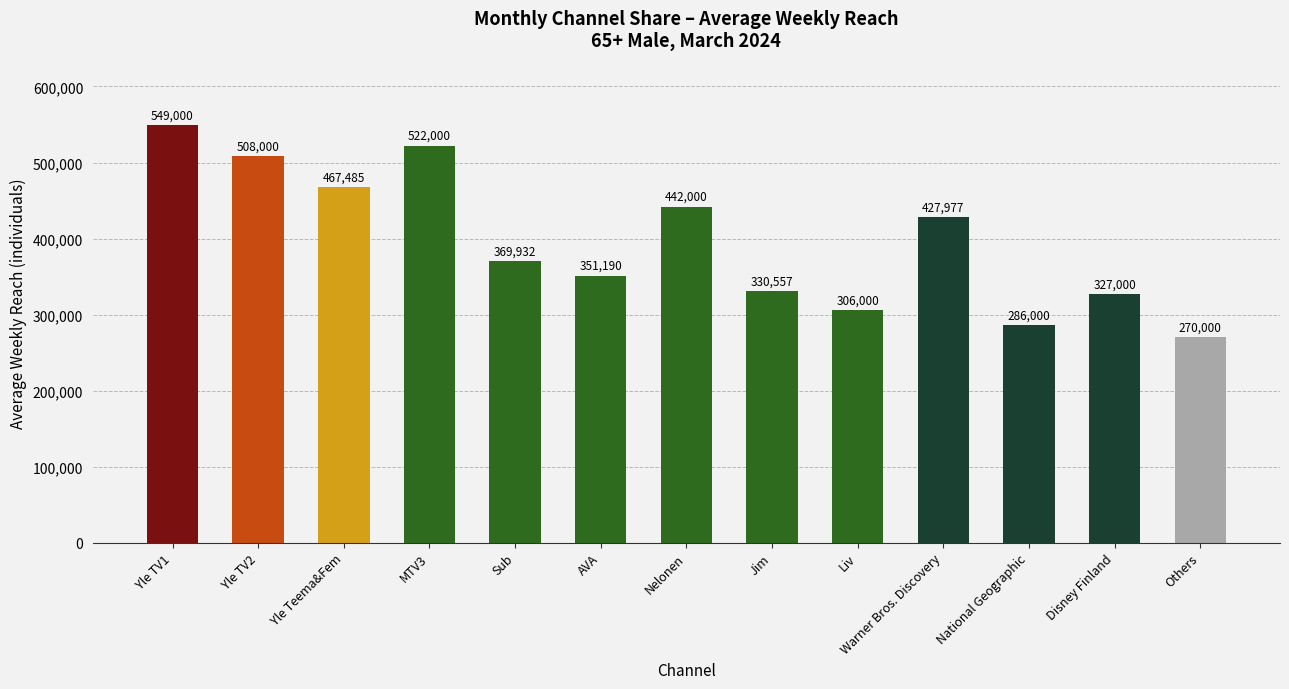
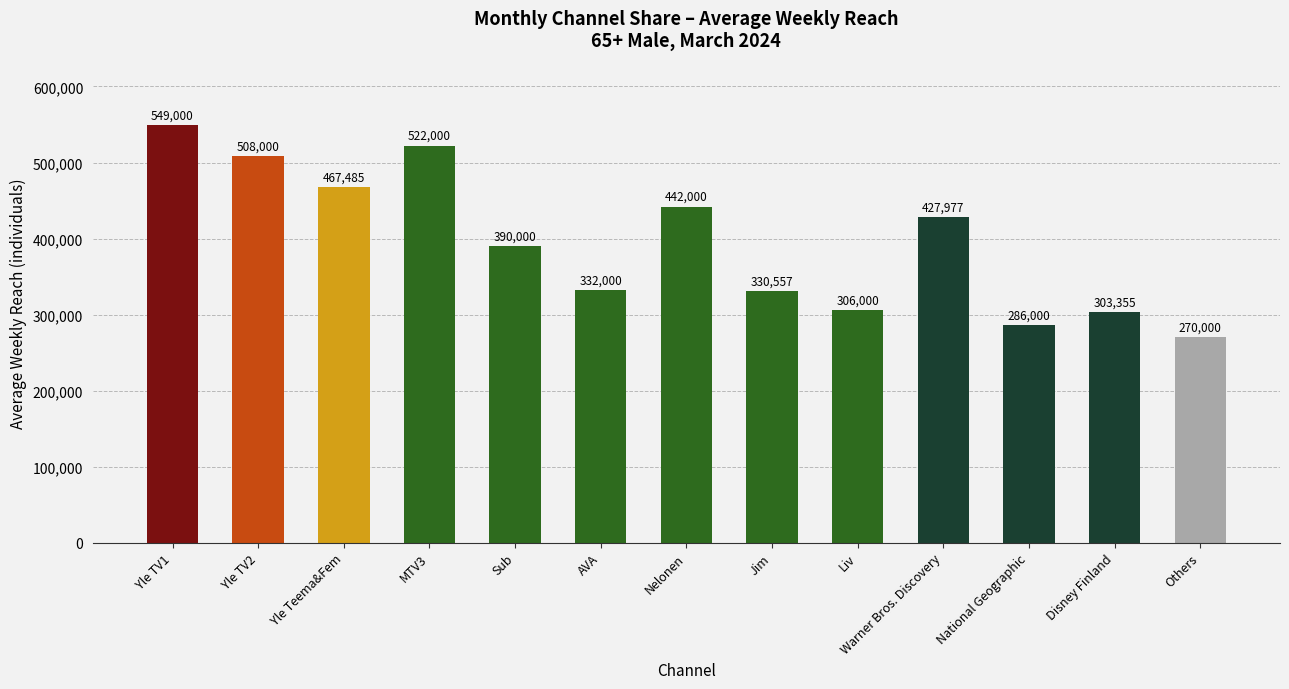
  {
    "Yle TV1": "549,000",
    "Yle TV2": "508,000",
    "Yle Teema&Fem": "467,485",
    "MTV3": "522,000",
-   "Sub": "369,932",
-   "AVA": "351,190",
+   "Sub": "390,000",
+   "AVA": "332,000",
    "Nelonen": "442,000",
    "Jim": "330,557",
    "Liv": "306,000",
    "Warner Bros. Discovery": "427,977",
    "National Geographic": "286,000",
-   "Disney Finland": "327,000",
+   "Disney Finland": "303,355",
    "Others": "270,000"
  }
